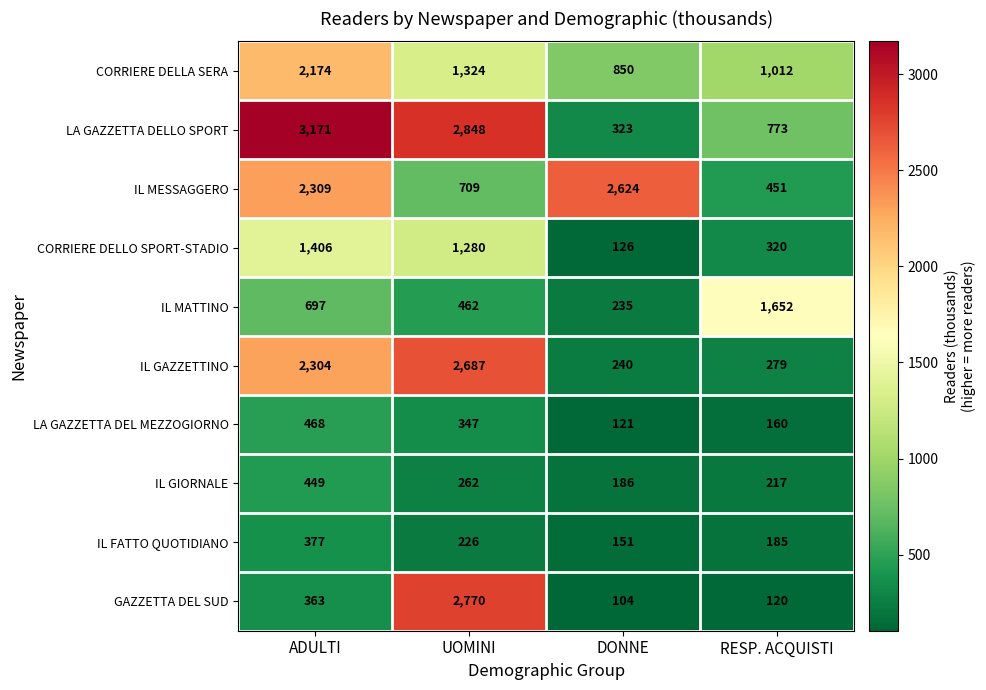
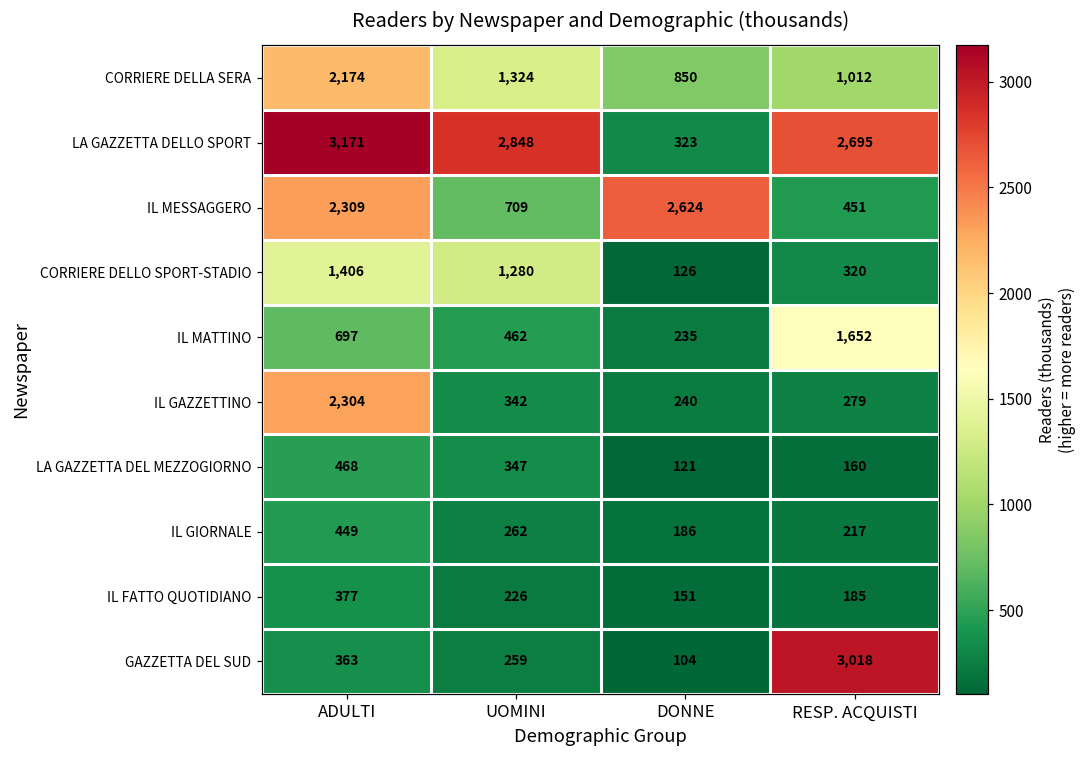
  {
    "CORRIERE DELLA SERA": {
      "ADULTI": "2,174",
      "UOMINI": "1,324",
      "DONNE": "850",
      "RESP. ACQUISTI": "1,012"
    },
    "LA GAZZETTA DELLO SPORT": {
      "ADULTI": "3,171",
      "UOMINI": "2,848",
      "DONNE": "323",
-     "RESP. ACQUISTI": "773"
+     "RESP. ACQUISTI": "2,695"
    },
    "IL MESSAGGERO": {
      "ADULTI": "2,309",
      "UOMINI": "709",
      "DONNE": "2,624",
      "RESP. ACQUISTI": "451"
    },
    "CORRIERE DELLO SPORT-STADIO": {
      "ADULTI": "1,406",
      "UOMINI": "1,280",
      "DONNE": "126",
      "RESP. ACQUISTI": "320"
    },
    "IL MATTINO": {
      "ADULTI": "697",
      "UOMINI": "462",
      "DONNE": "235",
      "RESP. ACQUISTI": "1,652"
    },
    "IL GAZZETTINO": {
      "ADULTI": "2,304",
-     "UOMINI": "2,687",
+     "UOMINI": "342",
      "DONNE": "240",
      "RESP. ACQUISTI": "279"
    },
    "LA GAZZETTA DEL MEZZOGIORNO": {
      "ADULTI": "468",
      "UOMINI": "347",
      "DONNE": "121",
      "RESP. ACQUISTI": "160"
    },
    "IL GIORNALE": {
      "ADULTI": "449",
      "UOMINI": "262",
      "DONNE": "186",
      "RESP. ACQUISTI": "217"
    },
    "IL FATTO QUOTIDIANO": {
      "ADULTI": "377",
      "UOMINI": "226",
      "DONNE": "151",
      "RESP. ACQUISTI": "185"
    },
    "GAZZETTA DEL SUD": {
      "ADULTI": "363",
-     "UOMINI": "2,770",
+     "UOMINI": "259",
      "DONNE": "104",
-     "RESP. ACQUISTI": "120"
+     "RESP. ACQUISTI": "3,018"
    }
  }
